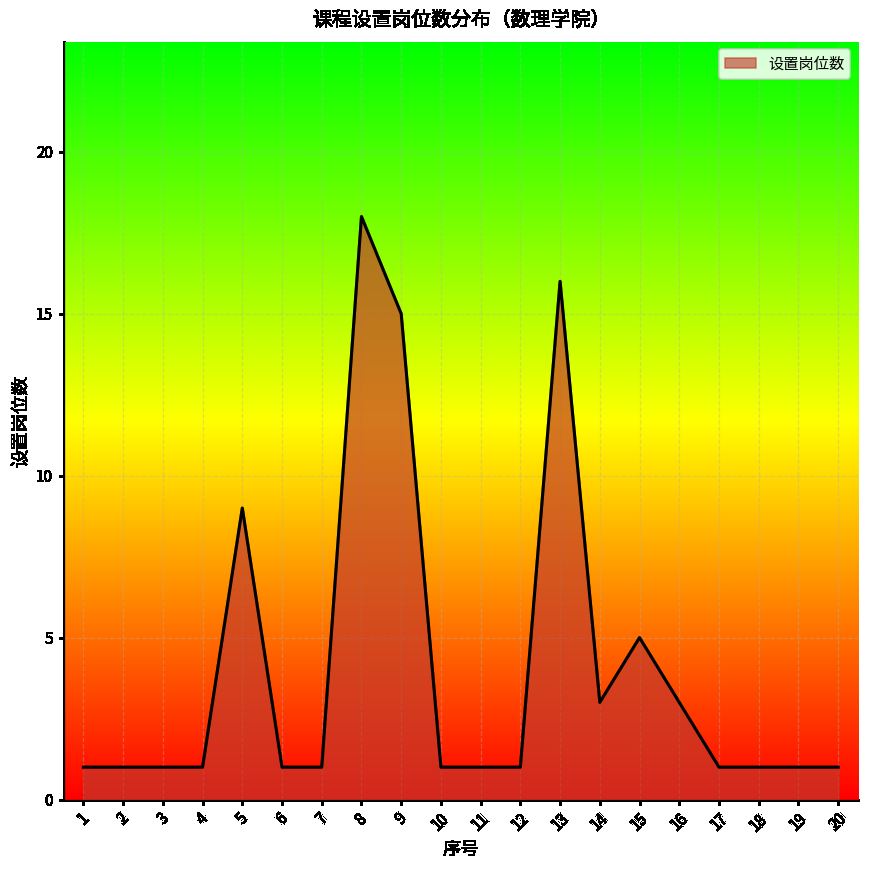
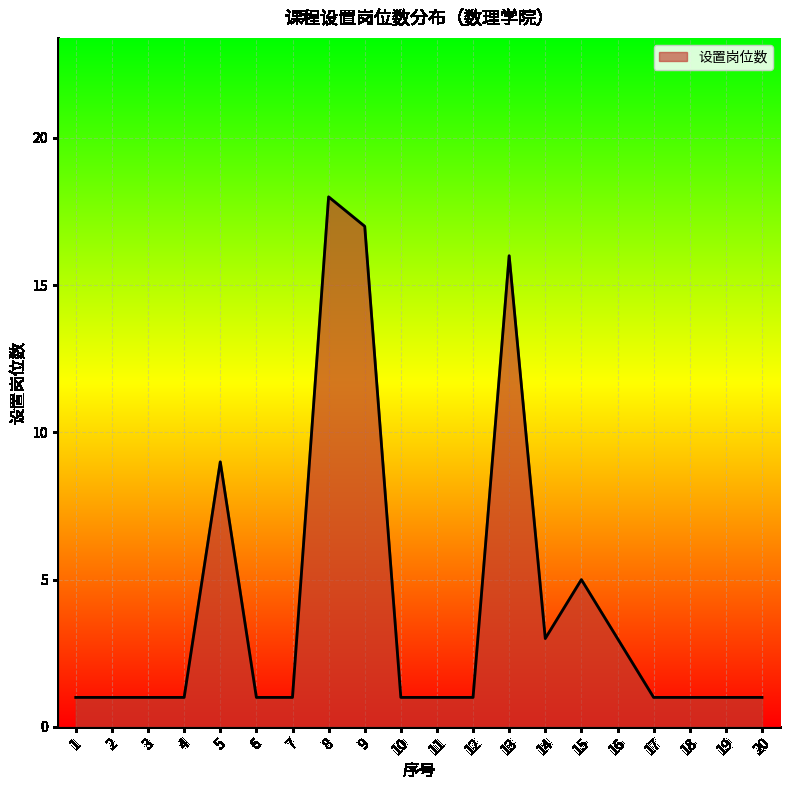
  {
    "1": 1,
    "2": 1,
    "3": 1,
    "4": 1,
    "5": 9,
    "6": 1,
    "7": 1,
    "8": 18,
-   "9": 15,
+   "9": 17,
    "10": 1,
    "11": 1,
    "12": 1,
    "13": 16,
    "14": 3,
    "15": 5,
    "16": 3,
    "17": 1,
    "18": 1,
    "19": 1,
    "20": 1
  }
